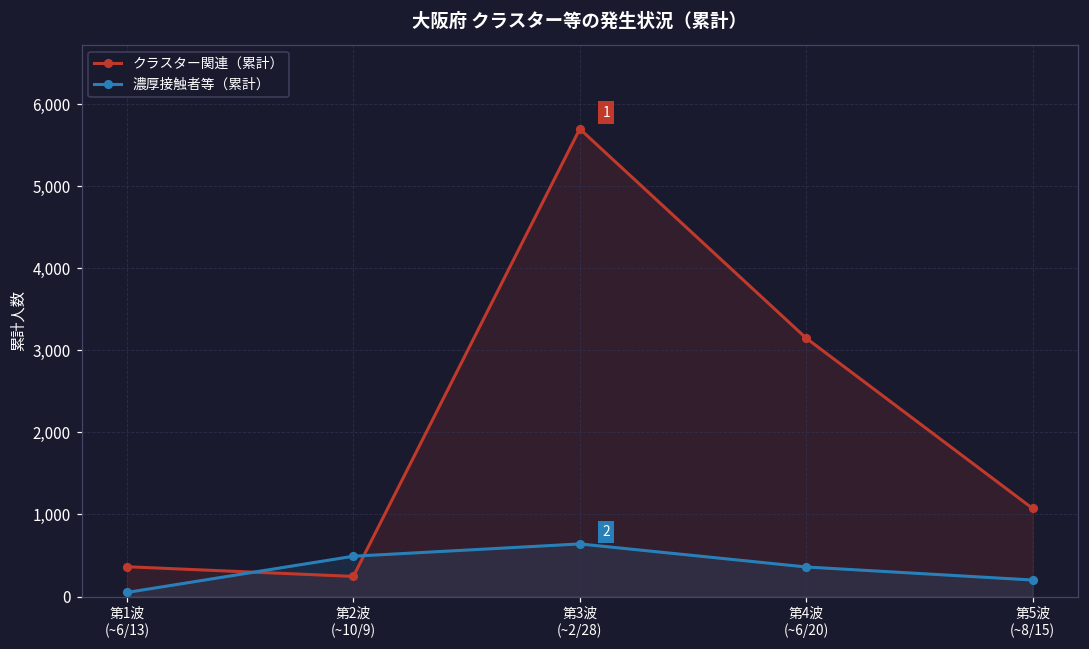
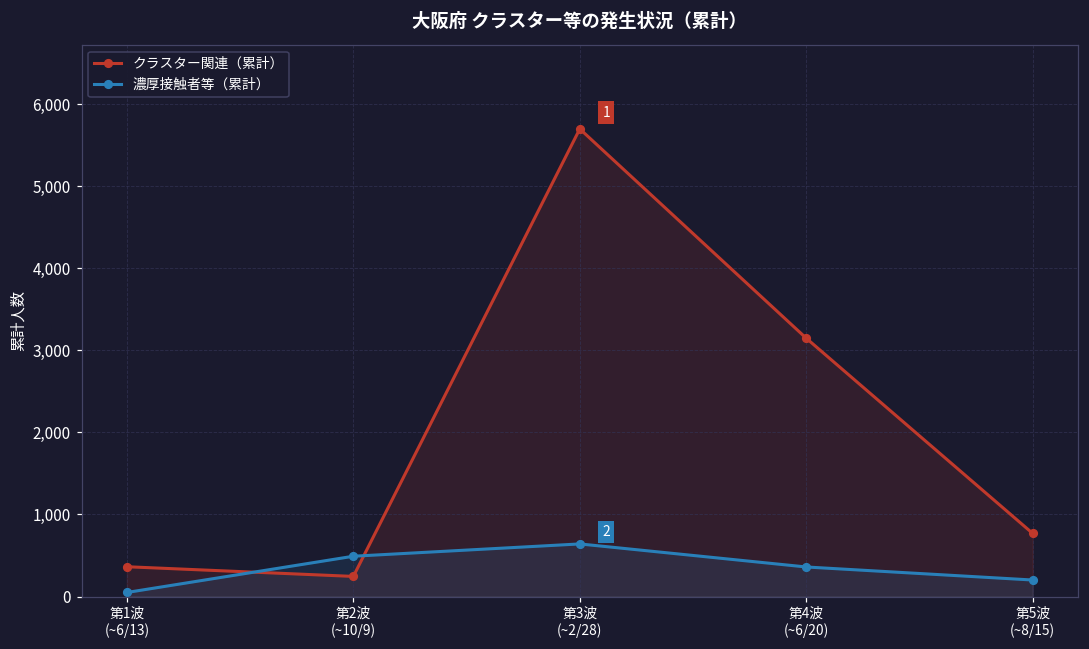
  {
    "クラスター関連（累計）": {
      "第1波 (~6/13)": "400",
      "第2波 (~10/9)": "200",
      "第4波 (~6/20)": "3,100",
-     "第5波 (~8/15)": "1,100"
+     "第5波 (~8/15)": "800"
    },
    "濃厚接触者等（累計）": {
      "第1波 (~6/13)": "0",
      "第2波 (~10/9)": "500",
      "第4波 (~6/20)": "400",
      "第5波 (~8/15)": "200"
    }
  }
